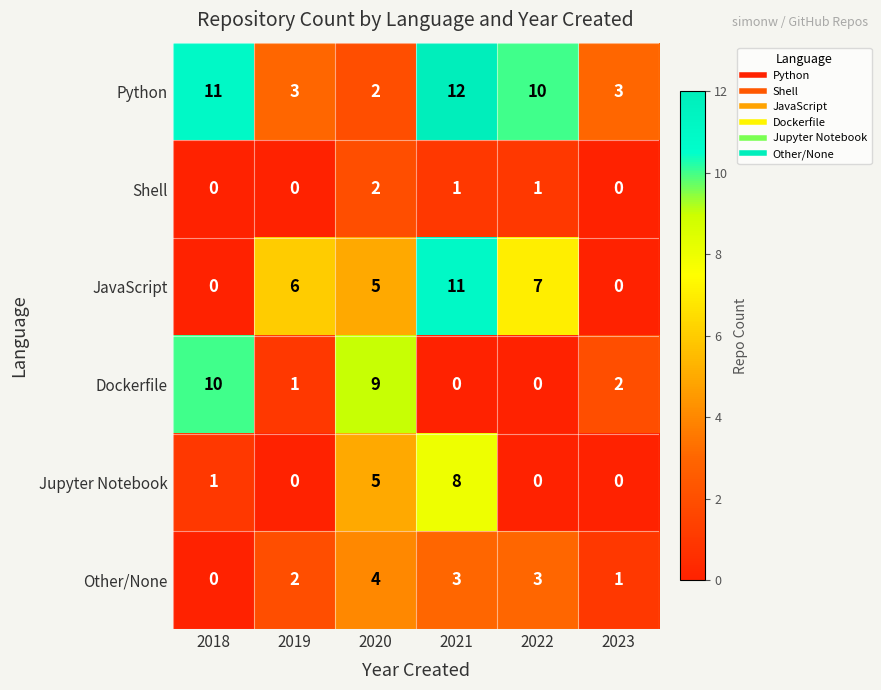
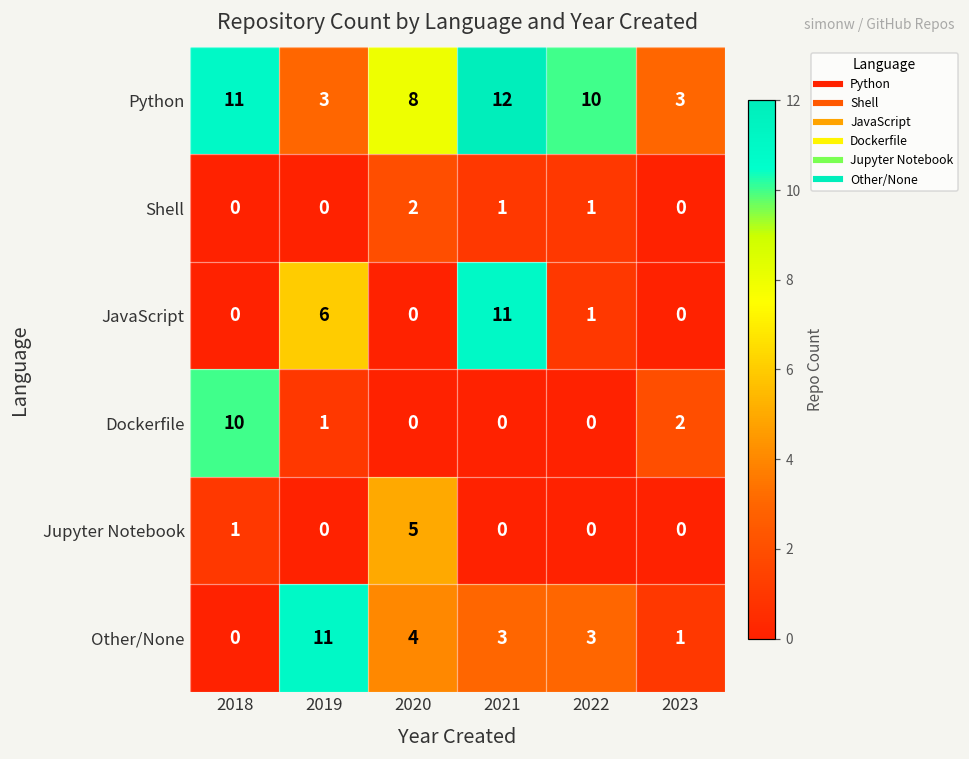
  {
    "Python": {
      "2018": 11,
      "2019": 3,
-     "2020": 2,
+     "2020": 8,
      "2021": 12,
      "2022": 10,
      "2023": 3
    },
    "Shell": {
      "2018": 0,
      "2019": 0,
      "2020": 2,
      "2021": 1,
      "2022": 1,
      "2023": 0
    },
    "JavaScript": {
      "2018": 0,
      "2019": 6,
-     "2020": 5,
+     "2020": 0,
      "2021": 11,
-     "2022": 7,
+     "2022": 1,
      "2023": 0
    },
    "Dockerfile": {
      "2018": 10,
      "2019": 1,
-     "2020": 9,
+     "2020": 0,
      "2021": 0,
      "2022": 0,
      "2023": 2
    },
    "Jupyter Notebook": {
      "2018": 1,
      "2019": 0,
      "2020": 5,
-     "2021": 8,
+     "2021": 0,
      "2022": 0,
      "2023": 0
    },
    "Other/None": {
      "2018": 0,
-     "2019": 2,
+     "2019": 11,
      "2020": 4,
      "2021": 3,
      "2022": 3,
      "2023": 1
    }
  }
